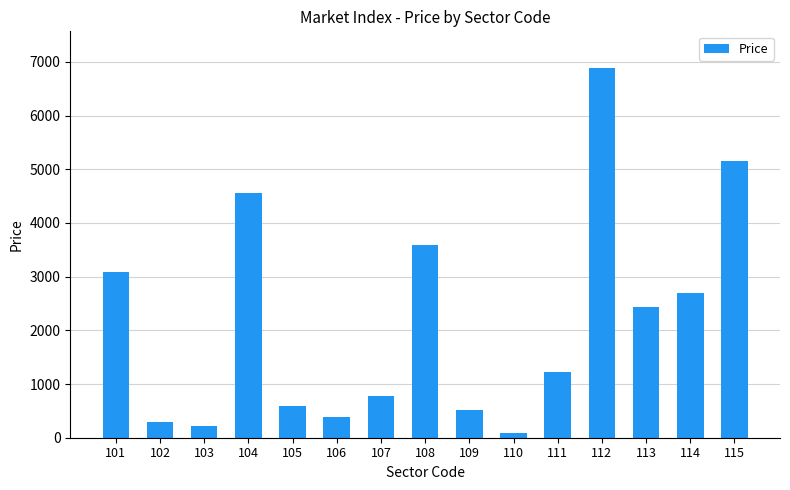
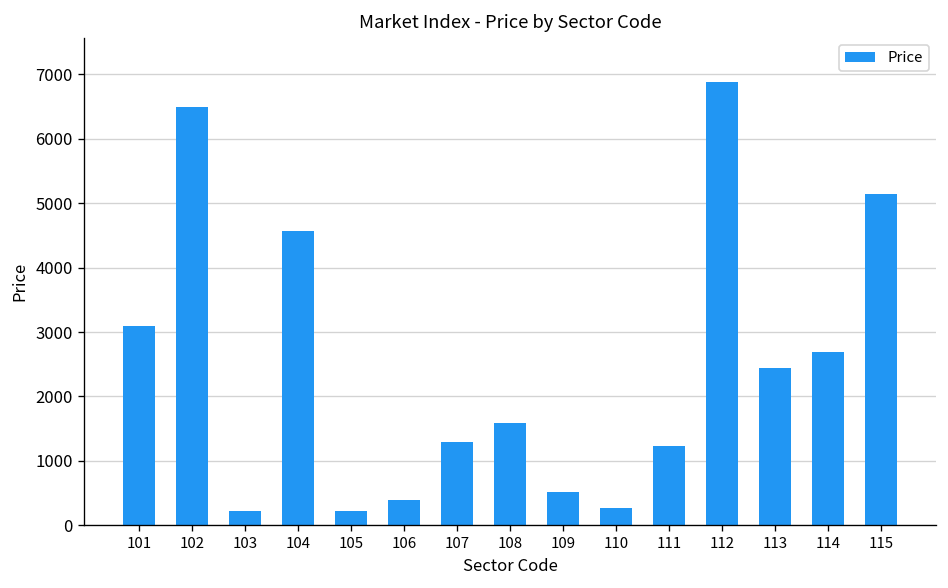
  {
    "101": 3100,
-   "102": 300,
+   "102": 6500,
    "103": 200,
    "104": 4600,
-   "105": 600,
+   "105": 200,
    "106": 400,
-   "107": 800,
-   "108": 3600,
+   "107": 1300,
+   "108": 1600,
    "109": 500,
-   "110": 100,
+   "110": 300,
    "111": 1200,
    "112": 6900,
    "113": 2400,
    "114": 2700,
    "115": 5100
  }
